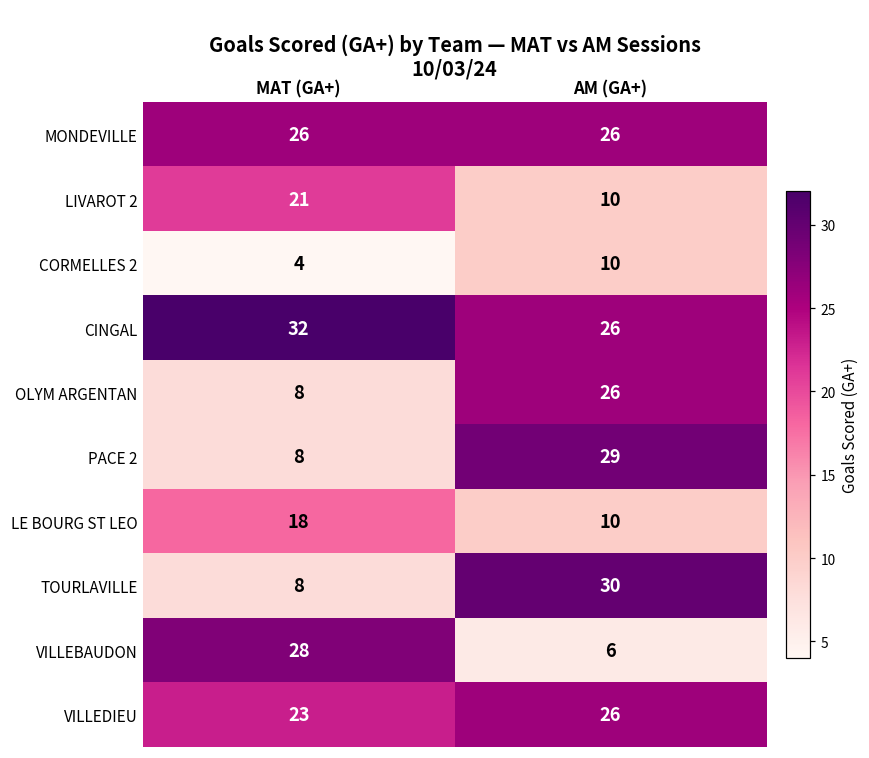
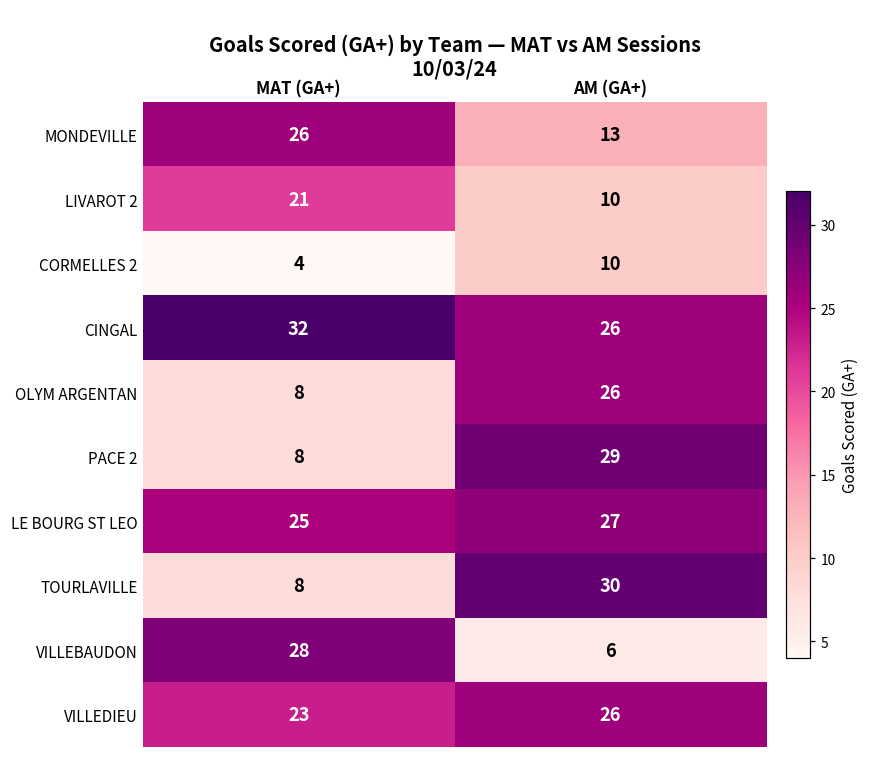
  {
    "MONDEVILLE": {
      "MAT (GA+)": 26,
-     "AM (GA+)": 26
+     "AM (GA+)": 13
    },
    "LIVAROT 2": {
      "MAT (GA+)": 21,
      "AM (GA+)": 10
    },
    "CORMELLES 2": {
      "MAT (GA+)": 4,
      "AM (GA+)": 10
    },
    "CINGAL": {
      "MAT (GA+)": 32,
      "AM (GA+)": 26
    },
    "OLYM ARGENTAN": {
      "MAT (GA+)": 8,
      "AM (GA+)": 26
    },
    "PACE 2": {
      "MAT (GA+)": 8,
      "AM (GA+)": 29
    },
    "LE BOURG ST LEO": {
-     "MAT (GA+)": 18,
-     "AM (GA+)": 10
+     "MAT (GA+)": 25,
+     "AM (GA+)": 27
    },
    "TOURLAVILLE": {
      "MAT (GA+)": 8,
      "AM (GA+)": 30
    },
    "VILLEBAUDON": {
      "MAT (GA+)": 28,
      "AM (GA+)": 6
    },
    "VILLEDIEU": {
      "MAT (GA+)": 23,
      "AM (GA+)": 26
    }
  }
